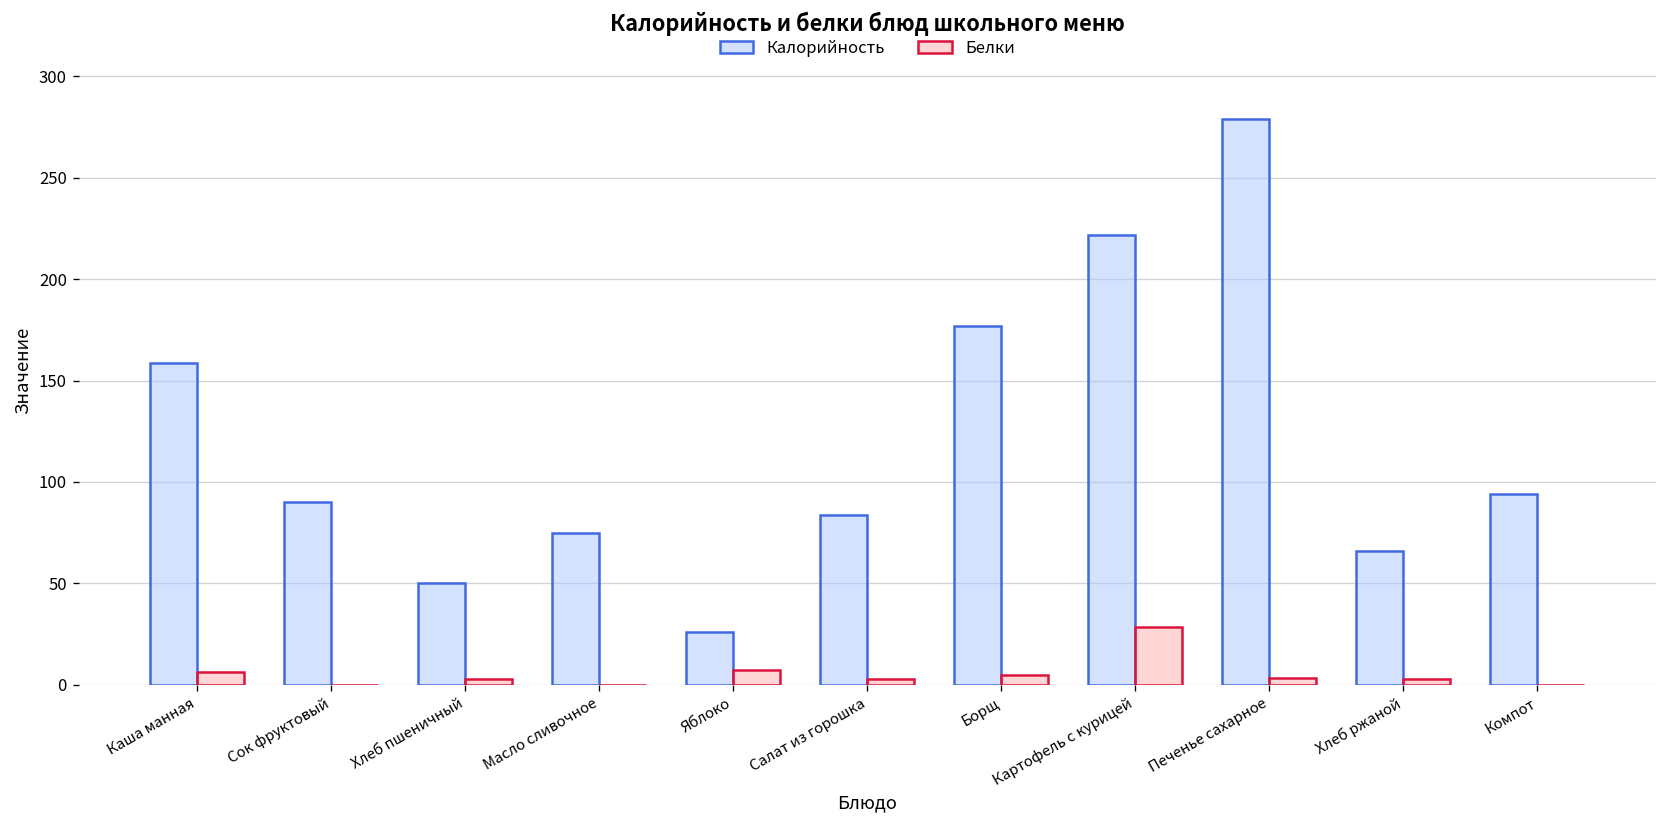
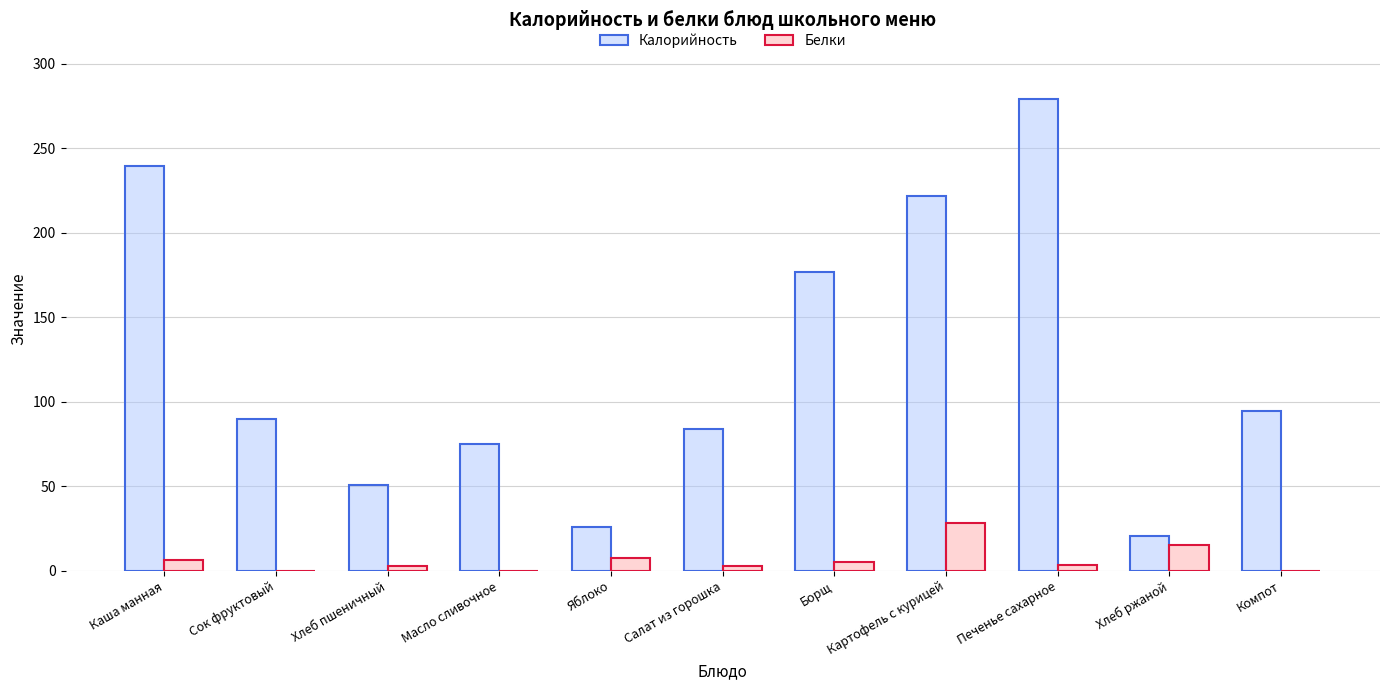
  {
    "Калорийность": {
-     "Каша манная": 159,
+     "Каша манная": 240,
      "Сок фруктовый": 90,
      "Хлеб пшеничный": 50,
      "Масло сливочное": 75,
      "Яблоко": 26,
      "Салат из горошка": 84,
      "Борщ": 177,
      "Картофель с курицей": 222,
      "Печенье сахарное": 279,
-     "Хлеб ржаной": 66,
+     "Хлеб ржаной": 20,
      "Компот": 94
    },
    "Белки": {
      "Каша манная": 6,
      "Сок фруктовый": 0,
      "Хлеб пшеничный": 3,
      "Масло сливочное": 0,
      "Яблоко": 8,
      "Салат из горошка": 3,
      "Борщ": 5,
      "Картофель с курицей": 28,
      "Печенье сахарное": 3,
-     "Хлеб ржаной": 3
+     "Хлеб ржаной": 15
    }
  }
